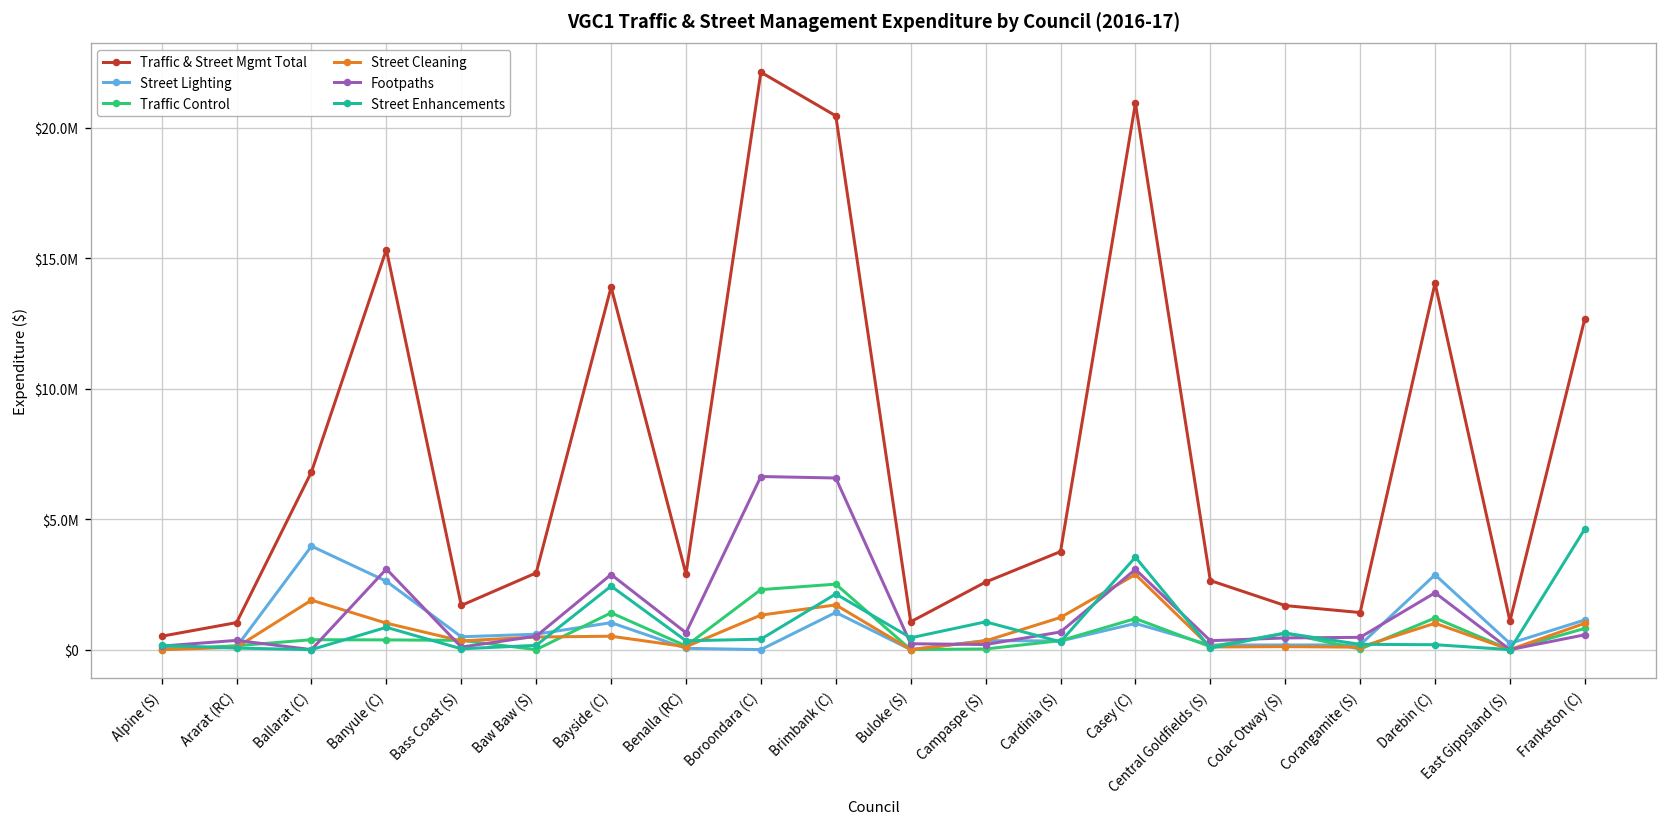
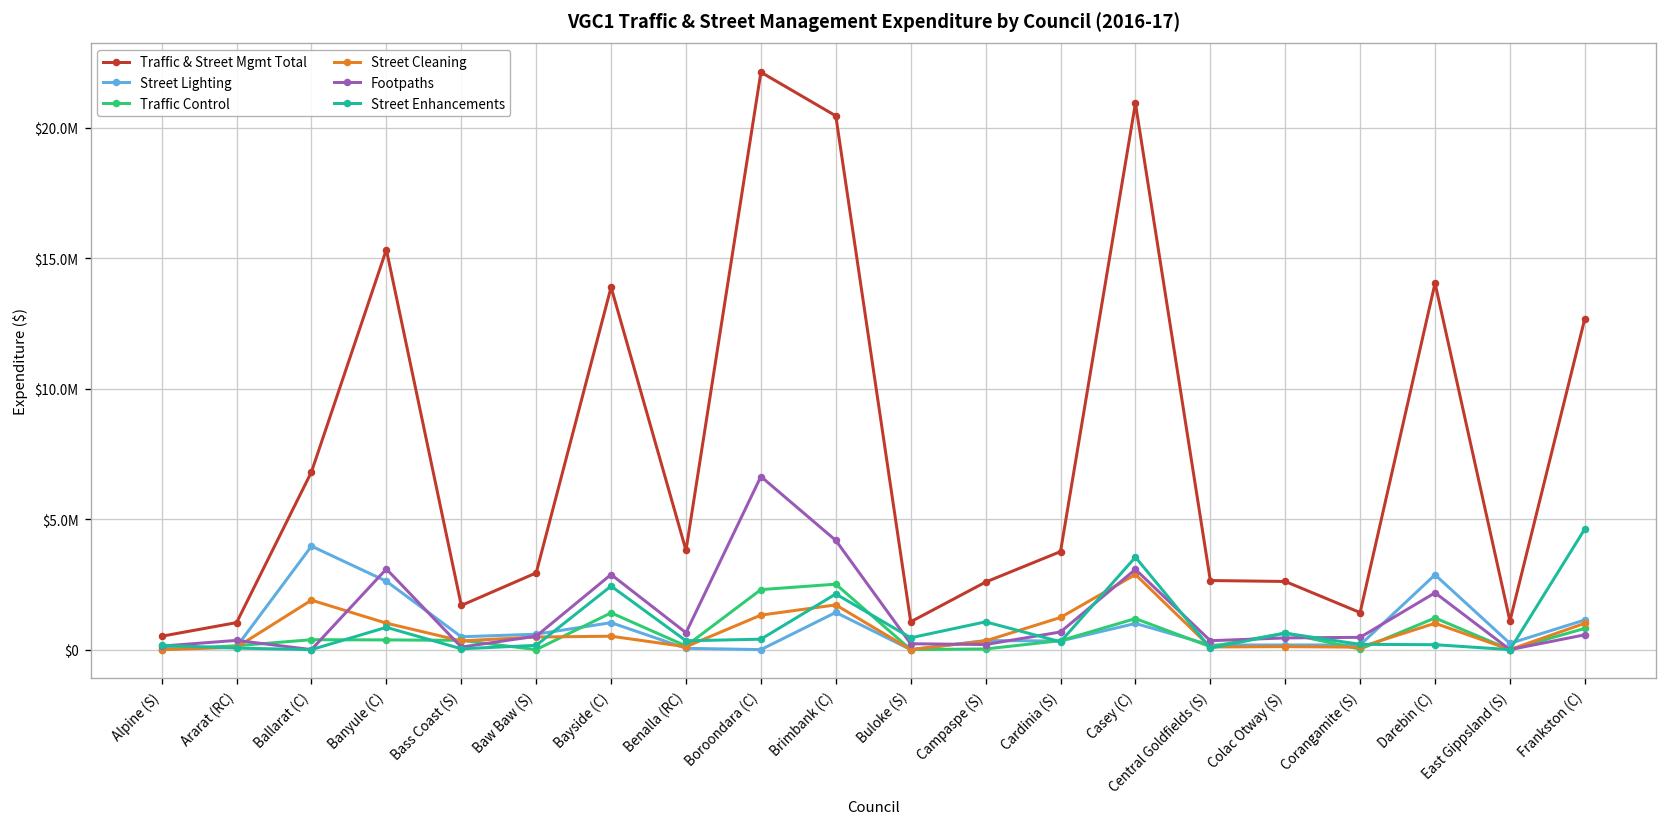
  {
    "Traffic & Street Mgmt Total": {
      "Alpine (S)": "$500000",
      "Ararat (RC)": "$1000000",
      "Ballarat (C)": "$6800000",
      "Banyule (C)": "$15300000",
      "Bass Coast (S)": "$1700000",
      "Baw Baw (S)": "$2900000",
      "Bayside (C)": "$13900000",
-     "Benalla (RC)": "$2900000",
+     "Benalla (RC)": "$3800000",
      "Boroondara (C)": "$22100000",
      "Brimbank (C)": "$20400000",
      "Buloke (S)": "$1100000",
      "Campaspe (S)": "$2600000",
      "Cardinia (S)": "$3800000",
      "Casey (C)": "$20900000",
      "Central Goldfields (S)": "$2600000",
-     "Colac Otway (S)": "$1700000",
+     "Colac Otway (S)": "$2600000",
      "Corangamite (S)": "$1400000",
      "Darebin (C)": "$14000000",
      "East Gippsland (S)": "$1100000",
      "Frankston (C)": "$12700000"
    },
    "Street Lighting": {
      "Ballarat (C)": "$4000000",
      "Banyule (C)": "$2600000",
      "Bass Coast (S)": "$500000",
      "Bayside (C)": "$1000000",
      "Boroondara (C)": "$0",
      "Brimbank (C)": "$1400000",
      "Casey (C)": "$1000000",
      "Darebin (C)": "$2900000",
      "East Gippsland (S)": "$200000",
      "Frankston (C)": "$1100000"
    },
    "Street Cleaning": {
      "Ballarat (C)": "$1900000",
      "Banyule (C)": "$1000000",
      "Bayside (C)": "$500000",
      "Boroondara (C)": "$1300000",
      "Brimbank (C)": "$1700000",
      "Cardinia (S)": "$1200000",
      "Casey (C)": "$2900000",
      "Darebin (C)": "$1000000",
      "Frankston (C)": "$1000000"
    },
    "Footpaths": {
      "Ararat (RC)": "$400000",
      "Banyule (C)": "$3100000",
      "Bayside (C)": "$2900000",
      "Benalla (RC)": "$600000",
      "Boroondara (C)": "$6600000",
-     "Brimbank (C)": "$6600000",
+     "Brimbank (C)": "$4200000",
      "Buloke (S)": "$200000",
      "Campaspe (S)": "$200000",
      "Cardinia (S)": "$700000",
      "Casey (C)": "$3100000",
      "Central Goldfields (S)": "$300000",
      "Colac Otway (S)": "$400000",
      "Corangamite (S)": "$500000",
      "Darebin (C)": "$2200000",
      "Frankston (C)": "$600000"
    }
  }
